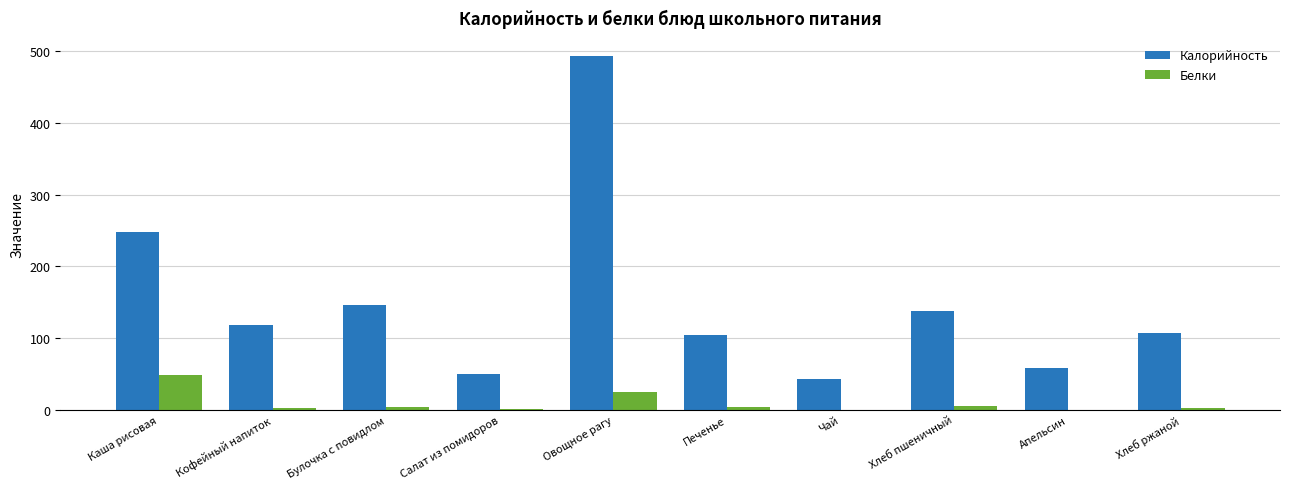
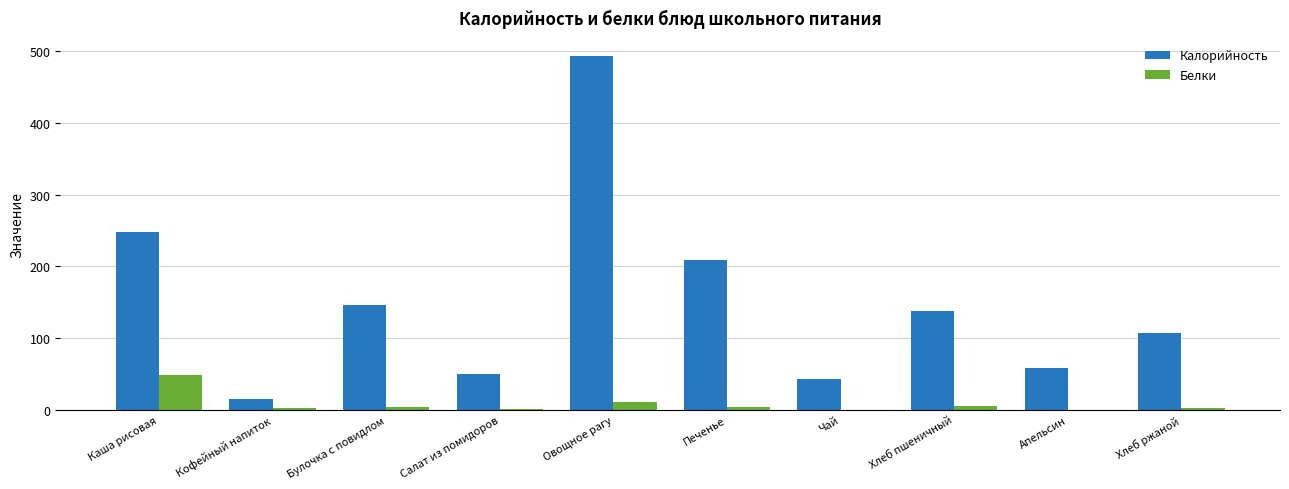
  {
    "Калорийность": {
      "Каша рисовая": 250,
-     "Кофейный напиток": 120,
+     "Кофейный напиток": 20,
      "Булочка с повидлом": 150,
      "Салат из помидоров": 50,
      "Овощное рагу": 490,
-     "Печенье": 100,
+     "Печенье": 210,
      "Чай": 40,
      "Хлеб пшеничный": 140,
      "Апельсин": 60,
      "Хлеб ржаной": 110
    },
    "Белки": {
      "Каша рисовая": 50,
      "Булочка с повидлом": 0,
-     "Овощное рагу": 20,
+     "Овощное рагу": 10,
      "Печенье": 0,
      "Хлеб пшеничный": 10
    }
  }
